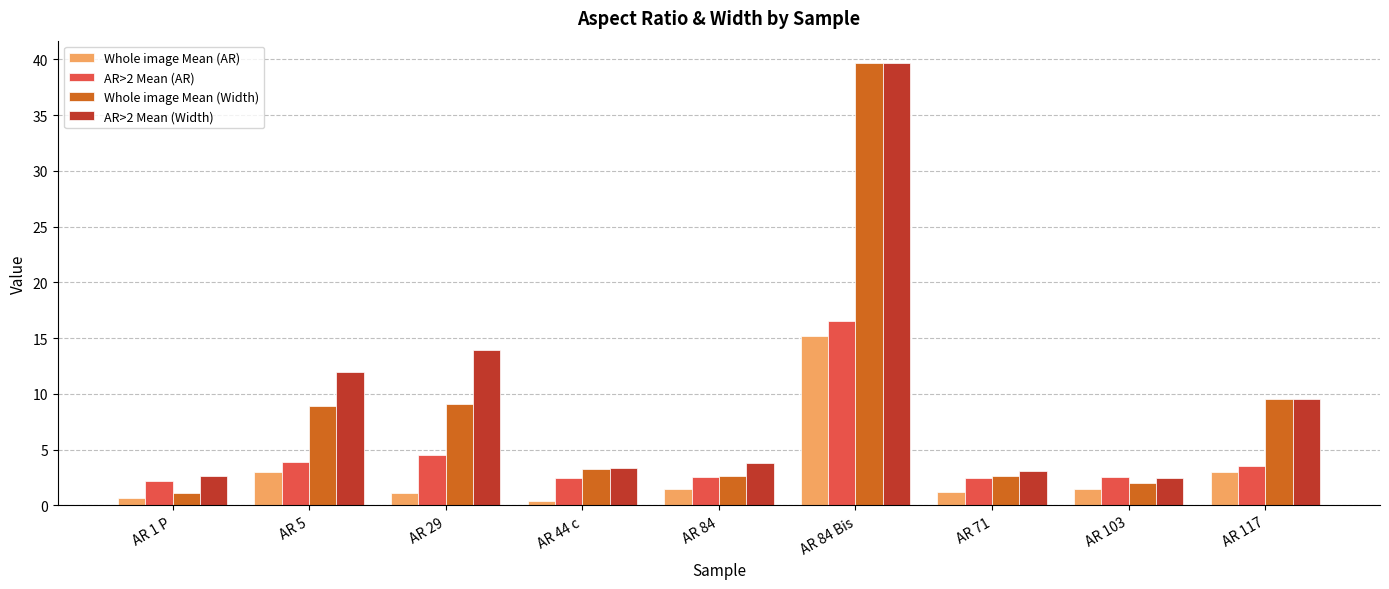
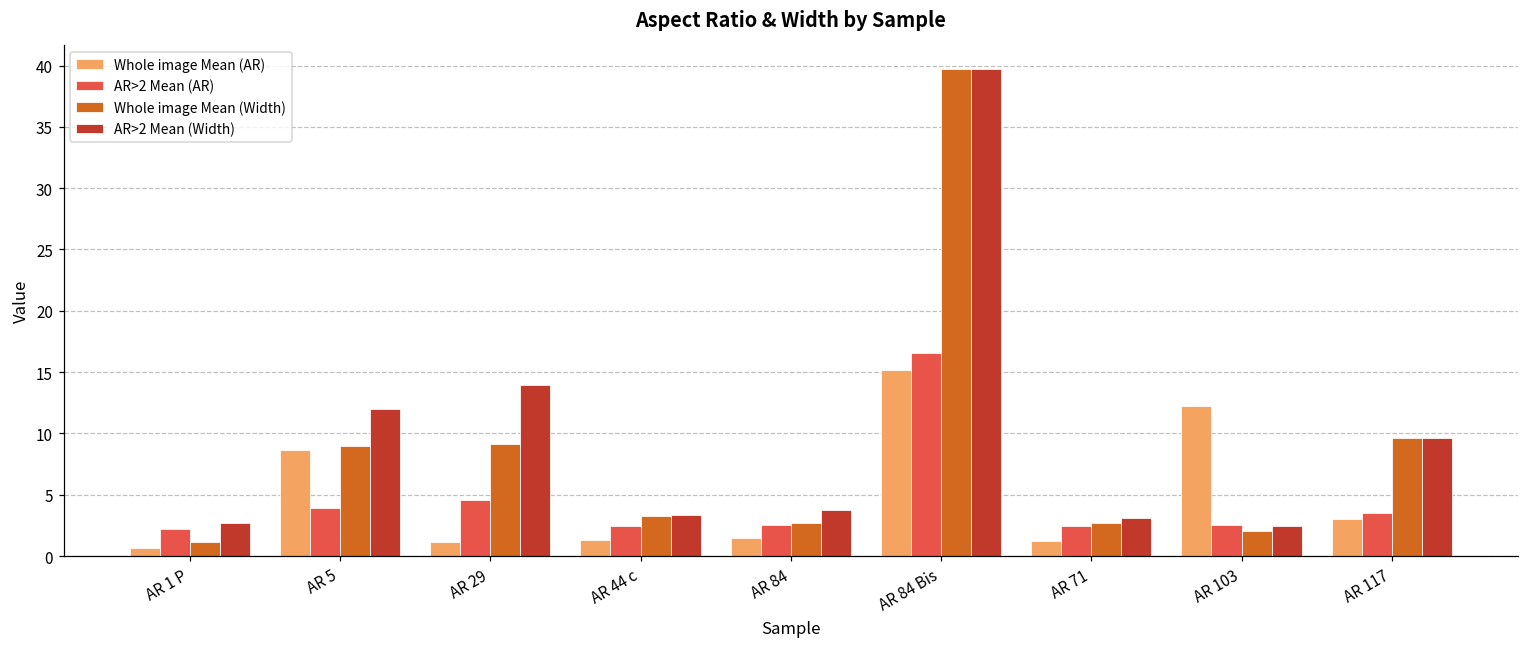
  {
    "Whole image Mean (AR)": {
      "AR 1 P": 0.7,
-     "AR 5": 3.0,
+     "AR 5": 8.7,
      "AR 29": 1.2,
-     "AR 44 c": 0.4,
+     "AR 44 c": 1.3,
      "AR 84": 1.5,
      "AR 84 Bis": 15.2,
      "AR 71": 1.2,
-     "AR 103": 1.5,
+     "AR 103": 12.2,
      "AR 117": 3.0
    }
  }
